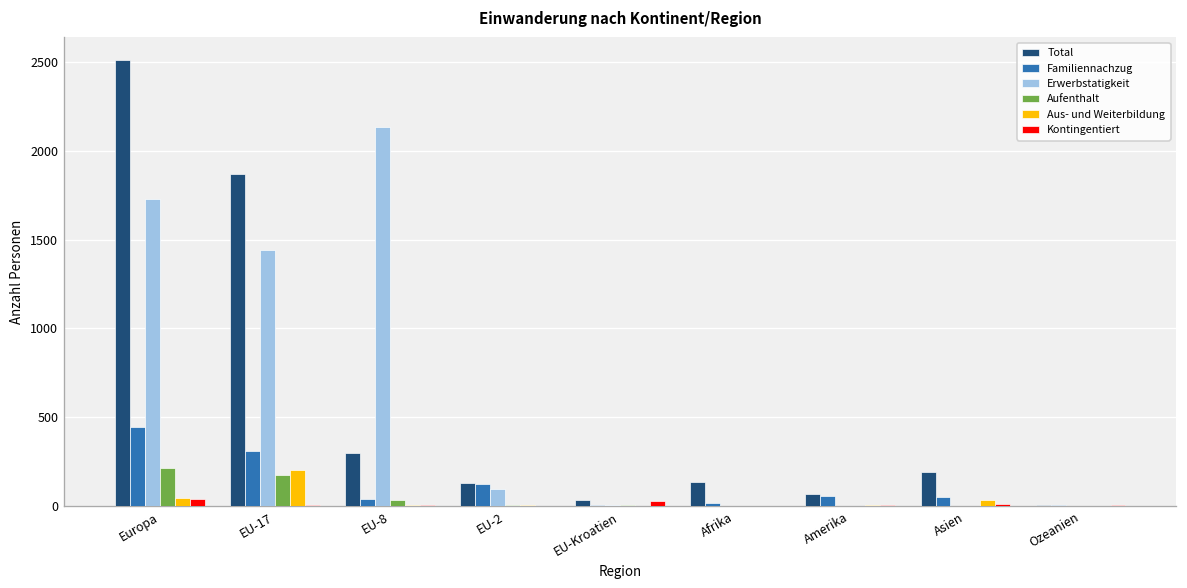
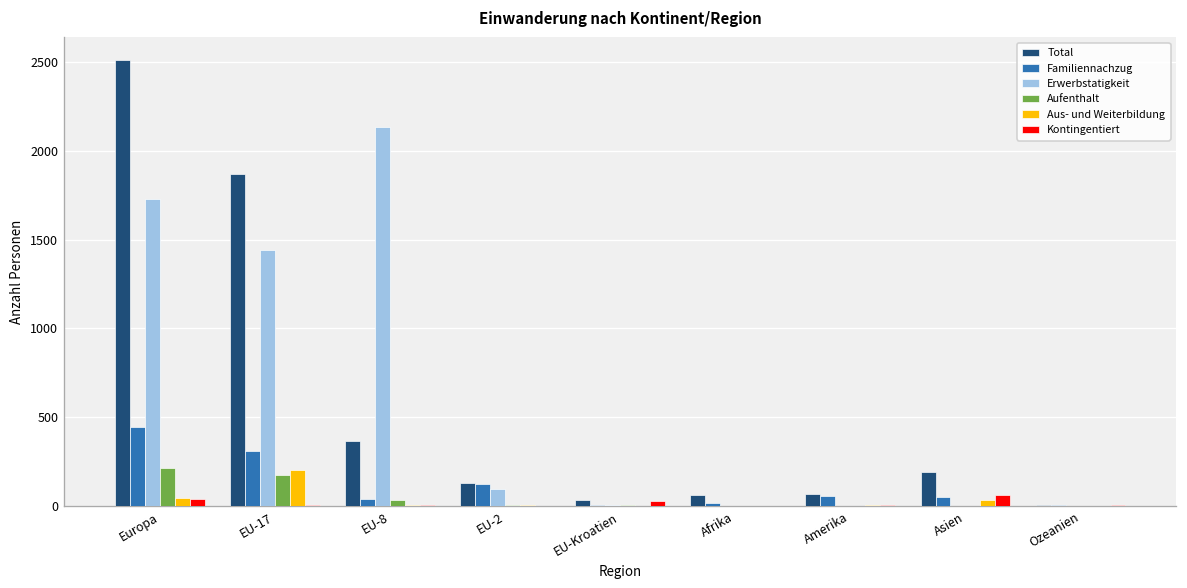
  {
    "Total": {
      "Europa": 2510,
      "EU-17": 1870,
-     "EU-8": 300,
+     "EU-8": 370,
      "EU-2": 130,
      "EU-Kroatien": 30,
-     "Afrika": 140,
+     "Afrika": 60,
      "Amerika": 70,
      "Asien": 190
    },
    "Familiennachzug": {
      "Europa": 440,
      "EU-17": 310,
      "EU-8": 40,
      "EU-2": 120,
      "Amerika": 60,
      "Asien": 50
    },
    "Erwerbstatigkeit": {
      "Europa": 1730,
      "EU-17": 1440,
      "EU-8": 2140,
      "EU-2": 100,
      "Afrika": 0,
      "Amerika": 0,
      "Asien": 0,
      "Ozeanien": 0
    },
    "Aufenthalt": {
      "Europa": 210,
      "EU-17": 180,
      "EU-8": 30,
      "Afrika": 0,
      "Amerika": 0,
      "Asien": 0,
      "Ozeanien": 0
    },
    "Aus- und Weiterbildung": {
      "Europa": 40,
      "EU-17": 200,
      "EU-Kroatien": 0,
      "Afrika": 0,
      "Asien": 30,
      "Ozeanien": 0
    },
    "Kontingentiert": {
      "Europa": 40,
      "EU-2": 0,
      "EU-Kroatien": 30,
      "Afrika": 0,
-     "Asien": 10
+     "Asien": 60
    }
  }
